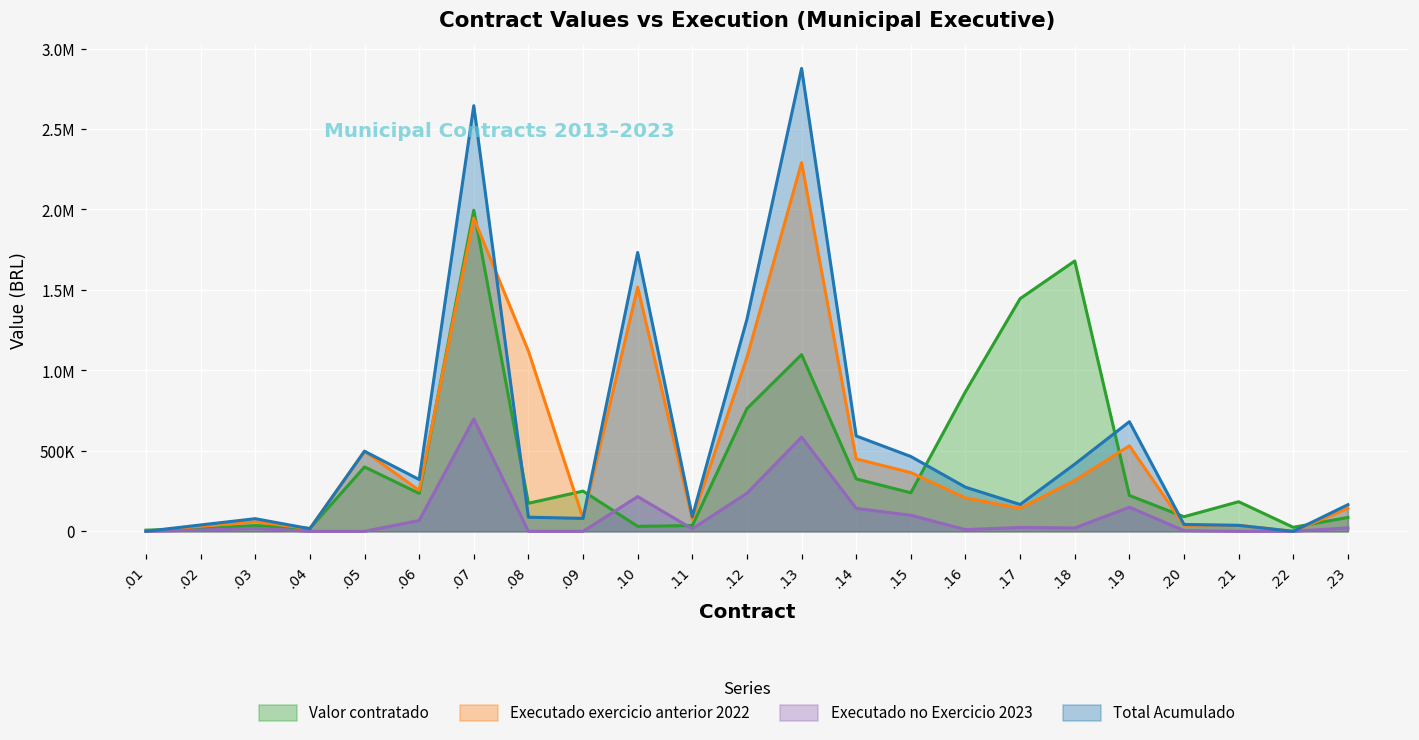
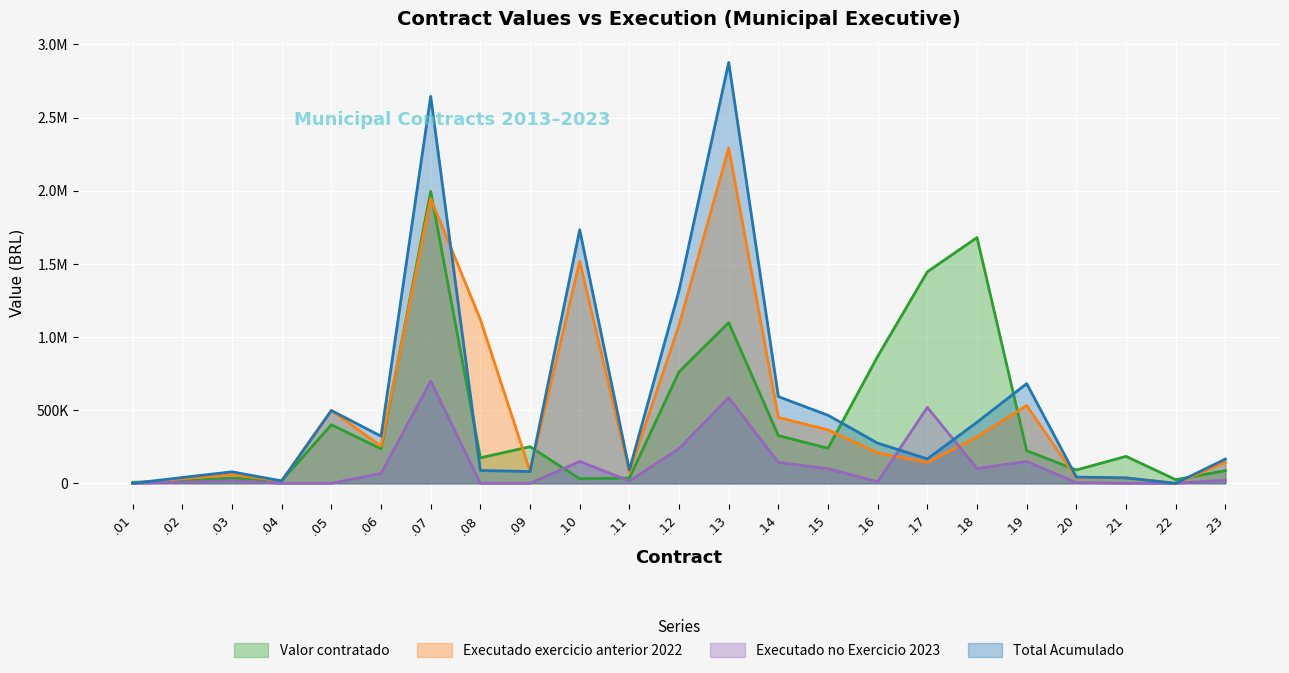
  {
    "Valor contratado": {
      ".05": 400000,
      ".06": 240000,
      ".07": 2000000,
      ".08": 170000,
      ".09": 250000,
      ".10": 30000,
      ".11": 40000,
      ".12": 760000,
      ".13": 1100000,
      ".14": 330000,
      ".15": 240000,
      ".16": 870000,
      ".17": 1450000,
      ".18": 1680000,
      ".19": 220000,
      ".20": 90000,
      ".21": 180000,
      ".22": 30000,
      ".23": 90000
    },
    "Executado exercicio anterior 2022": {
      ".03": 60000,
      ".06": 250000,
      ".07": 1950000,
      ".08": 1120000,
      ".10": 1520000,
      ".12": 1080000,
      ".13": 2290000,
      ".14": 450000,
      ".15": 360000,
      ".16": 210000,
      ".17": 140000,
      ".18": 320000,
      ".19": 530000,
      ".23": 140000
    },
    "Executado no Exercicio 2023": {
      ".05": 0,
      ".06": 70000,
      ".07": 700000,
      ".08": 0,
      ".09": 0,
-     ".10": 220000,
+     ".10": 150000,
      ".11": 20000,
      ".12": 240000,
      ".13": 590000,
      ".14": 140000,
      ".15": 100000,
      ".16": 10000,
-     ".17": 20000,
-     ".18": 20000,
+     ".17": 520000,
+     ".18": 100000,
      ".19": 150000,
      ".20": 0,
      ".21": 0,
      ".23": 20000
    },
    "Total Acumulado": {
      ".03": 80000,
      ".06": 320000,
      ".08": 90000,
      ".10": 1730000,
      ".12": 1320000,
      ".13": 2880000,
      ".14": 590000,
      ".15": 460000,
      ".16": 270000,
      ".17": 170000,
      ".18": 420000,
      ".19": 680000,
      ".23": 170000
    }
  }
